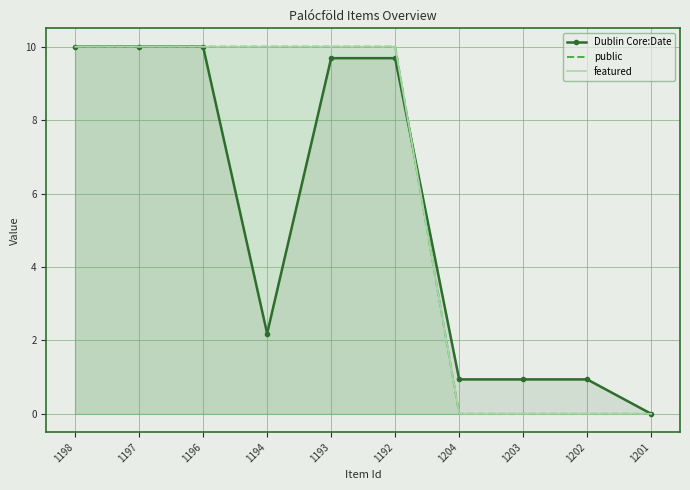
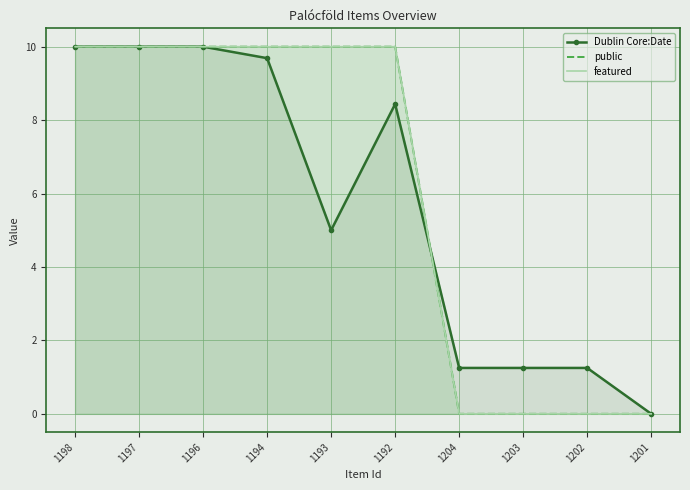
  {
    "Dublin Core:Date": {
-     "1194": 2.2,
-     "1193": 9.7,
-     "1192": 9.7,
-     "1204": 0.9,
-     "1203": 0.9,
-     "1202": 0.9
+     "1194": 9.7,
+     "1193": 5.0,
+     "1192": 8.4,
+     "1204": 1.3,
+     "1203": 1.3,
+     "1202": 1.3
    },
    "featured": {
      "1194": 10.0,
      "1193": 10.0,
      "1192": 10.0,
      "1204": 0.0,
      "1203": 0.0,
      "1202": 0.0
    }
  }
